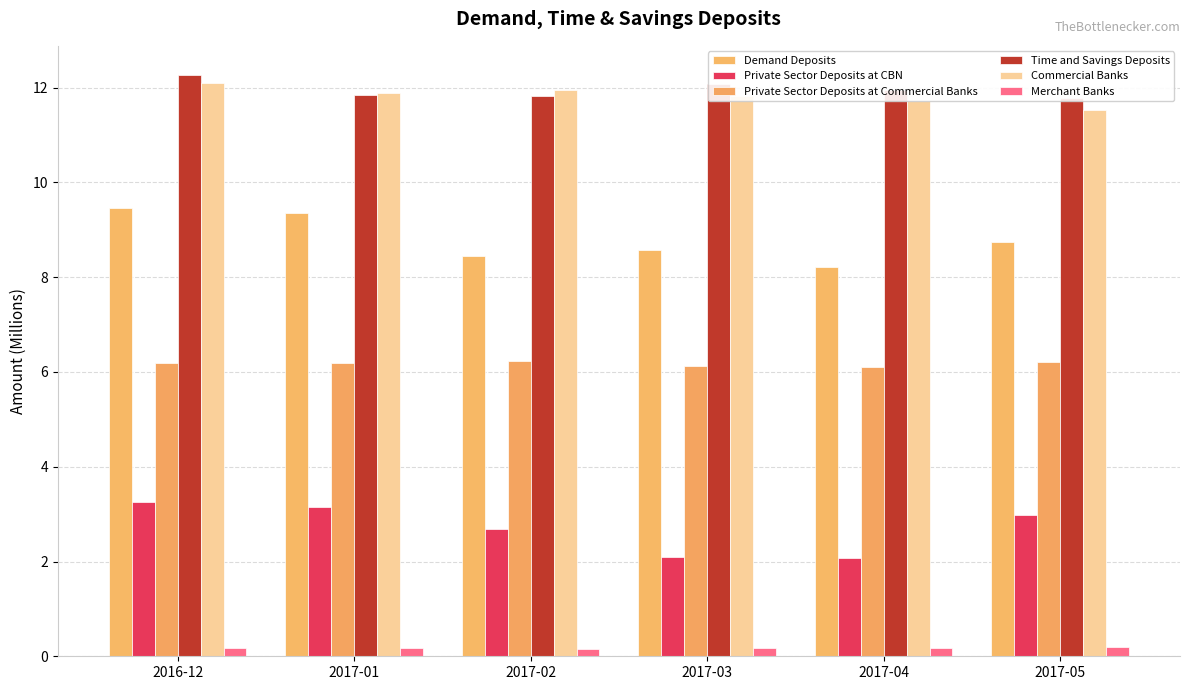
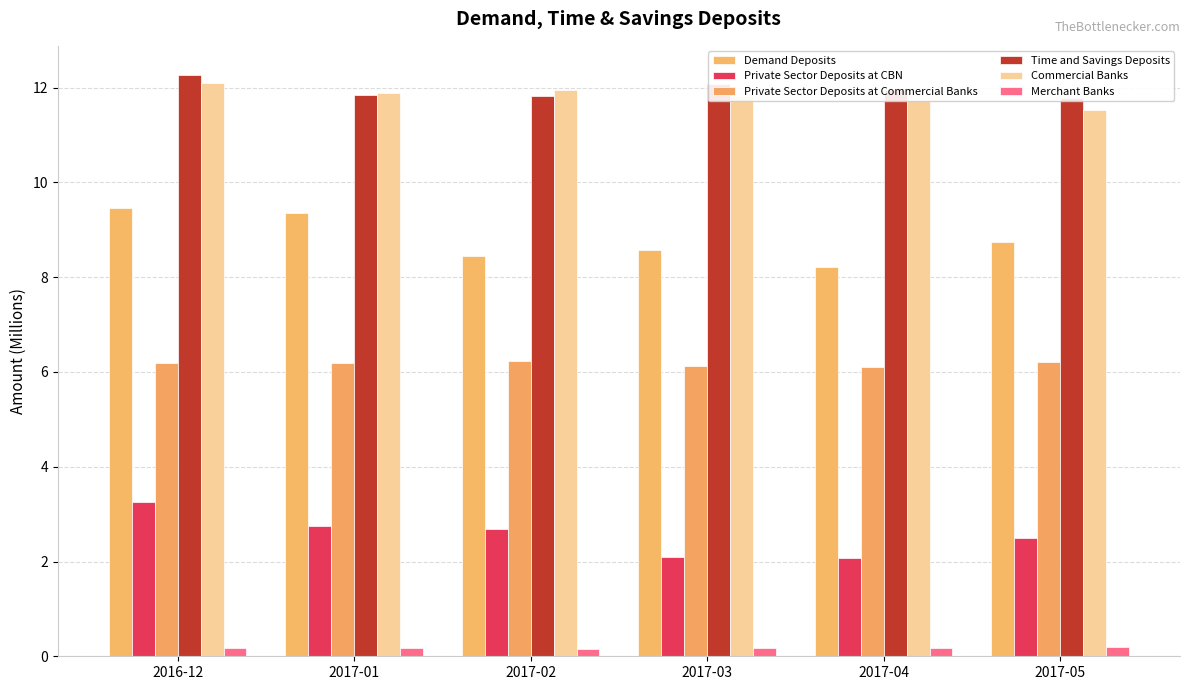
  {
    "Private Sector Deposits at CBN": {
      "2016-12": 3.2,
-     "2017-01": 3.1,
+     "2017-01": 2.8,
      "2017-02": 2.7,
      "2017-03": 2.1,
      "2017-04": 2.1,
-     "2017-05": 3.0
+     "2017-05": 2.5
    },
    "Time and Savings Deposits": {
      "2016-12": 12.3,
      "2017-01": 11.8,
      "2017-02": 11.8
    },
    "Merchant Banks": {
      "2016-12": 0.2,
      "2017-01": 0.2,
      "2017-02": 0.2,
      "2017-03": 0.2,
      "2017-04": 0.2,
      "2017-05": 0.2
    }
  }
